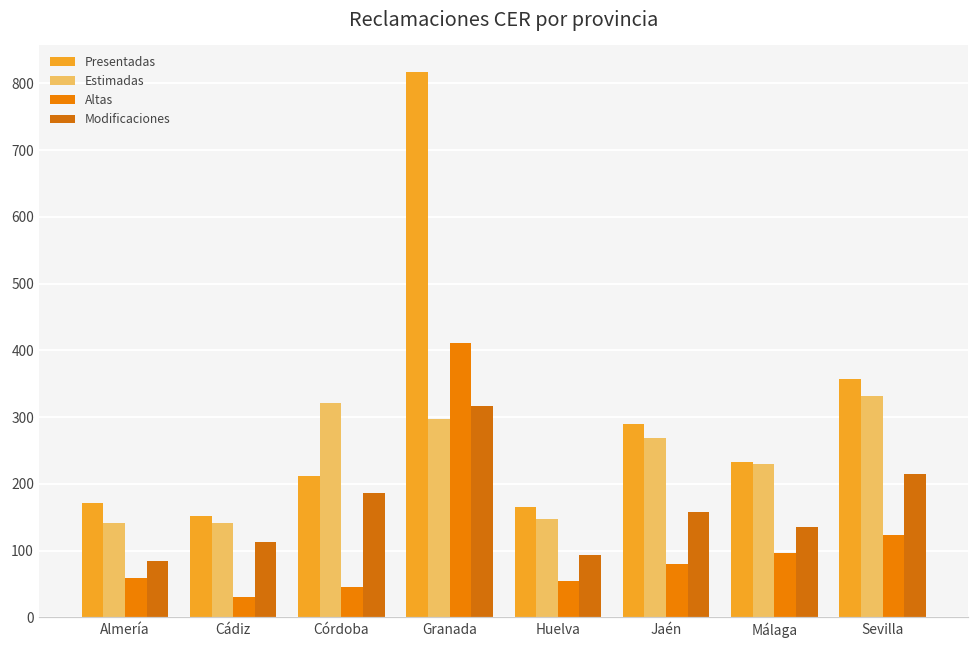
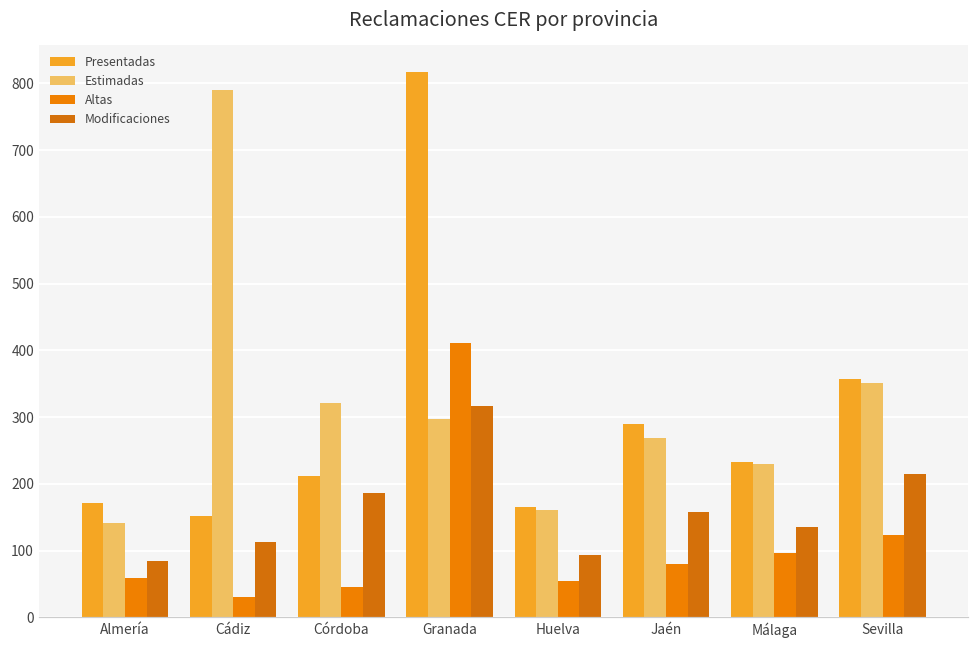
  {
    "Estimadas": {
      "Almería": 140,
-     "Cádiz": 140,
+     "Cádiz": 790,
      "Córdoba": 320,
      "Granada": 300,
-     "Huelva": 150,
+     "Huelva": 160,
      "Jaén": 270,
      "Málaga": 230,
-     "Sevilla": 330
+     "Sevilla": 350
    }
  }
